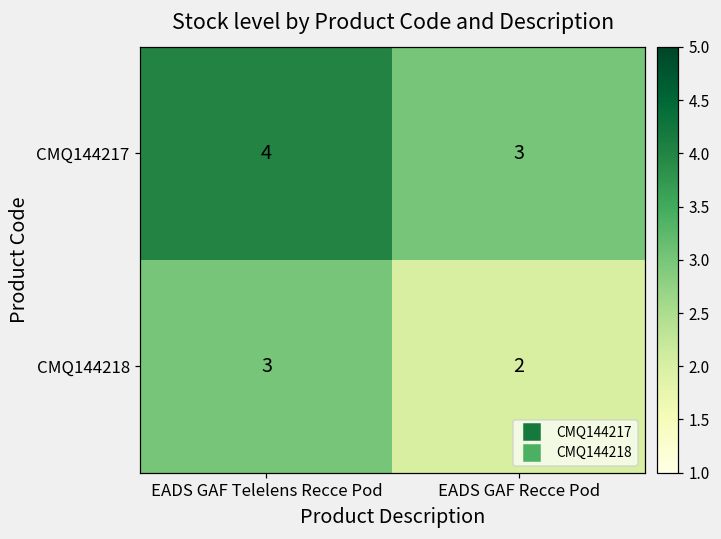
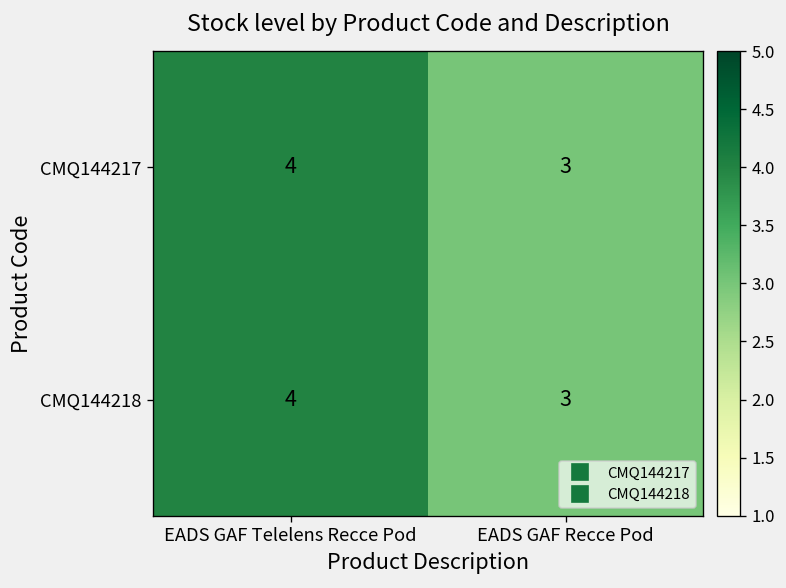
  {
    "CMQ144217": {
      "EADS GAF Telelens Recce Pod": 4,
      "EADS GAF Recce Pod": 3
    },
    "CMQ144218": {
-     "EADS GAF Telelens Recce Pod": 3,
-     "EADS GAF Recce Pod": 2
+     "EADS GAF Telelens Recce Pod": 4,
+     "EADS GAF Recce Pod": 3
    }
  }
